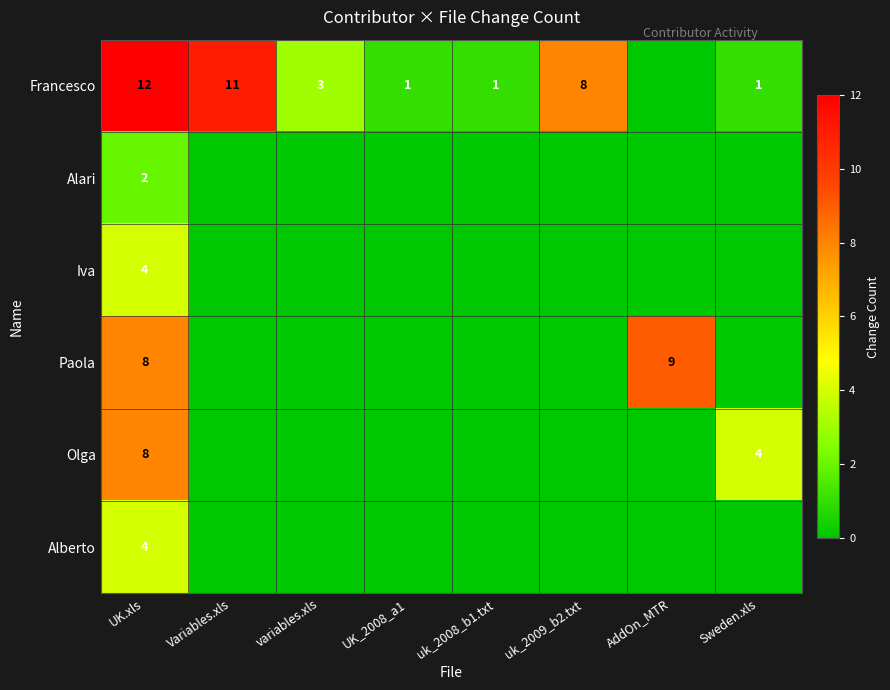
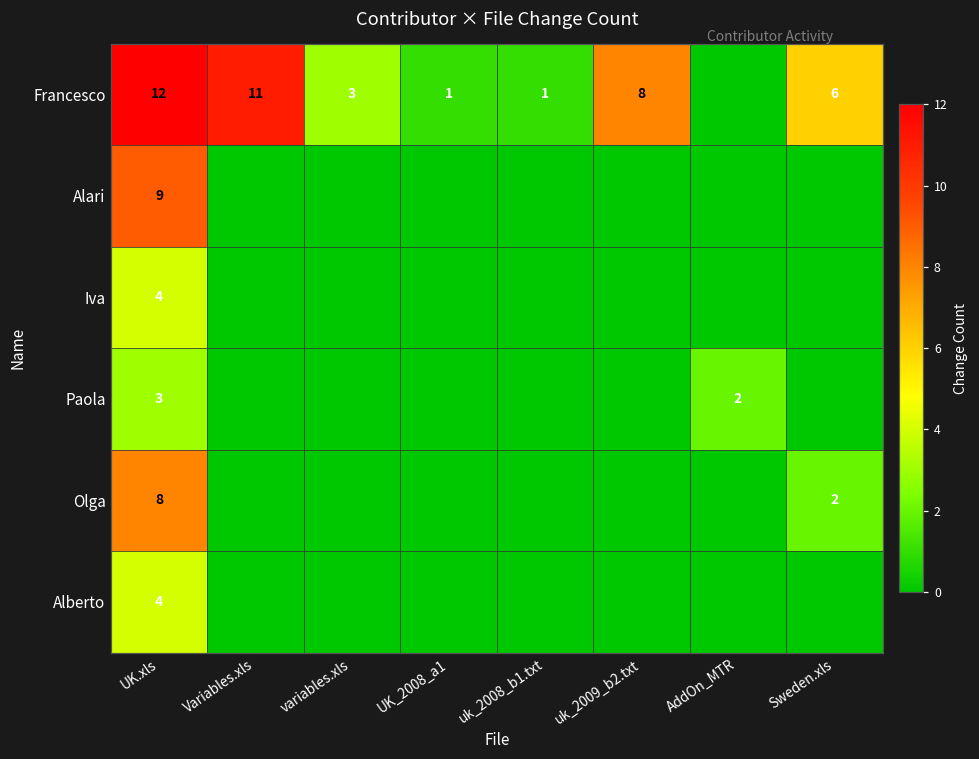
  {
    "Francesco": {
      "UK.xls": 12,
      "Variables.xls": 11,
      "variables.xls": 3,
      "UK_2008_a1": 1,
      "uk_2008_b1.txt": 1,
      "uk_2009_b2.txt": 8,
-     "Sweden.xls": 1
+     "Sweden.xls": 6
    },
    "Alari": {
-     "UK.xls": 2
+     "UK.xls": 9
    },
    "Iva": {
      "UK.xls": 4
    },
    "Paola": {
-     "UK.xls": 8,
-     "AddOn_MTR": 9
+     "UK.xls": 3,
+     "AddOn_MTR": 2
    },
    "Olga": {
      "UK.xls": 8,
-     "Sweden.xls": 4
+     "Sweden.xls": 2
    },
    "Alberto": {
      "UK.xls": 4
    }
  }
